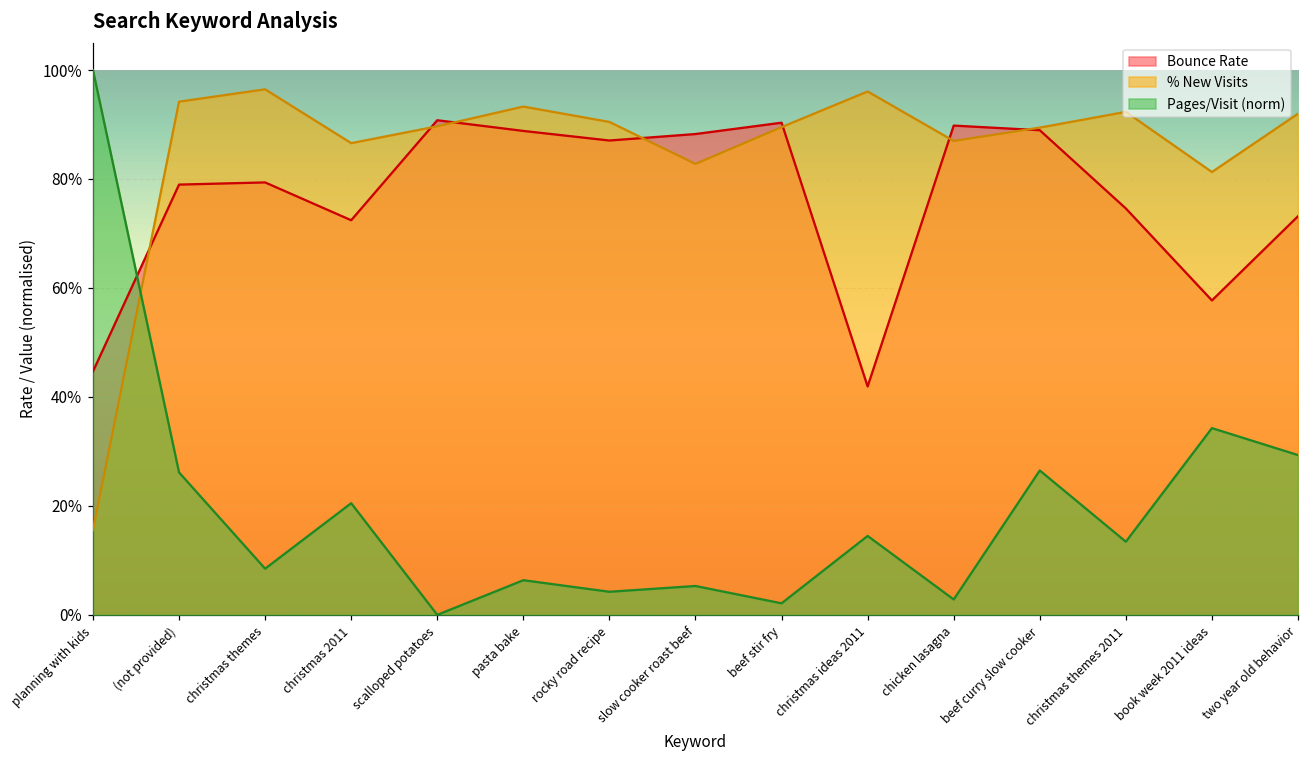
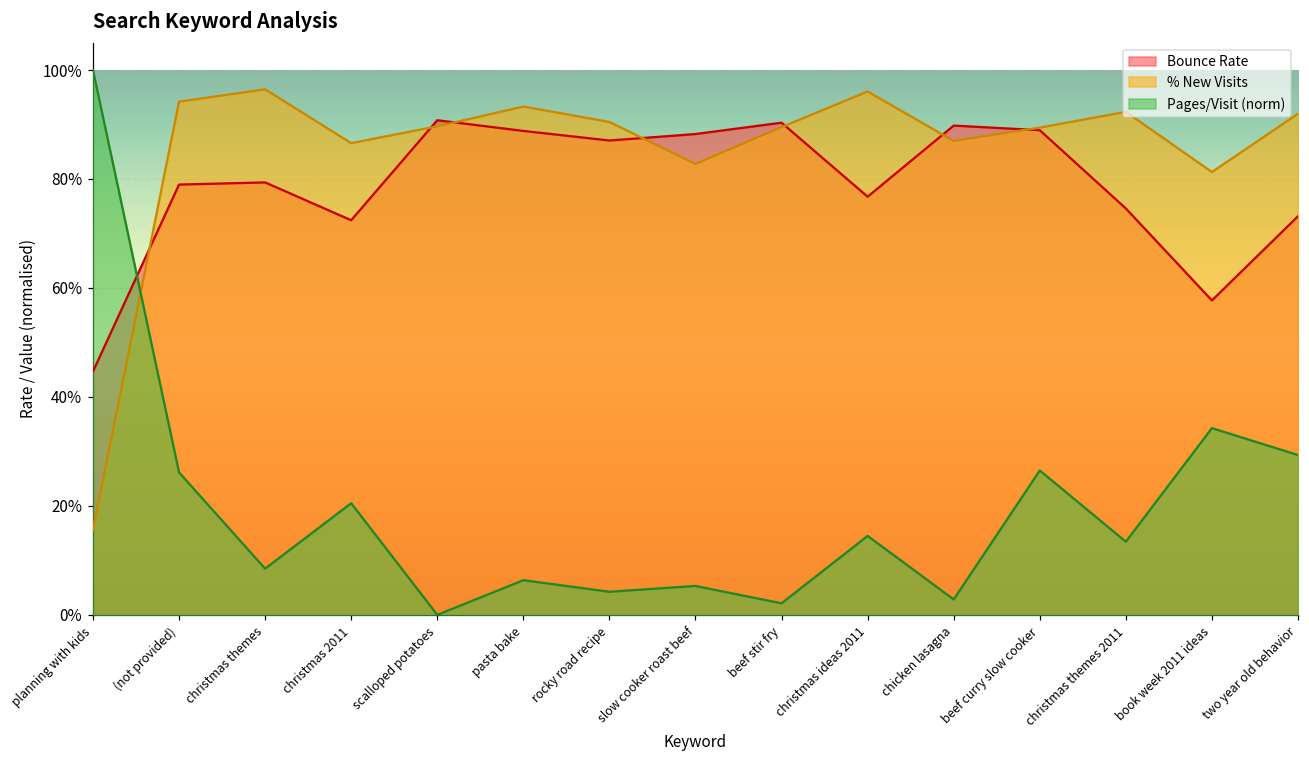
  {
    "Bounce Rate": {
      "planning with kids": "45%",
      "(not provided)": "79%",
      "christmas themes": "79%",
      "christmas 2011": "72%",
      "scalloped potatoes": "91%",
      "pasta bake": "89%",
      "rocky road recipe": "87%",
      "slow cooker roast beef": "88%",
      "beef stir fry": "90%",
-     "christmas ideas 2011": "42%",
+     "christmas ideas 2011": "77%",
      "chicken lasagna": "90%",
      "christmas themes 2011": "75%",
      "book week 2011 ideas": "58%",
      "two year old behavior": "73%"
    },
    "% New Visits": {
      "planning with kids": "16%",
      "(not provided)": "94%",
      "christmas themes": "96%",
      "christmas 2011": "87%",
      "scalloped potatoes": "90%",
      "pasta bake": "93%",
      "rocky road recipe": "90%",
      "slow cooker roast beef": "83%",
      "beef stir fry": "90%",
      "christmas ideas 2011": "96%",
      "chicken lasagna": "87%",
      "book week 2011 ideas": "81%",
      "two year old behavior": "92%"
    },
    "Pages/Visit (norm)": {
      "planning with kids": "100%",
      "(not provided)": "26%",
      "christmas themes": "8%",
      "christmas 2011": "20%",
      "scalloped potatoes": "0%",
      "pasta bake": "6%",
      "rocky road recipe": "4%",
      "slow cooker roast beef": "5%",
      "beef stir fry": "2%",
      "christmas ideas 2011": "14%",
      "chicken lasagna": "3%",
      "beef curry slow cooker": "27%",
      "christmas themes 2011": "13%",
      "book week 2011 ideas": "34%",
      "two year old behavior": "29%"
    }
  }
